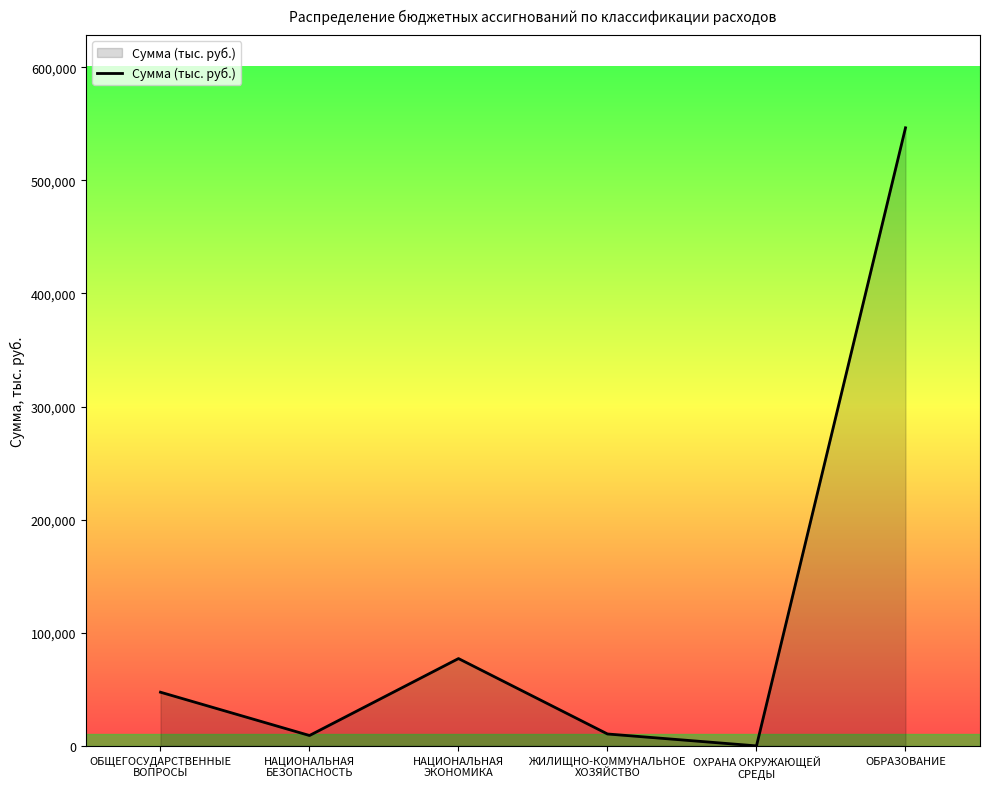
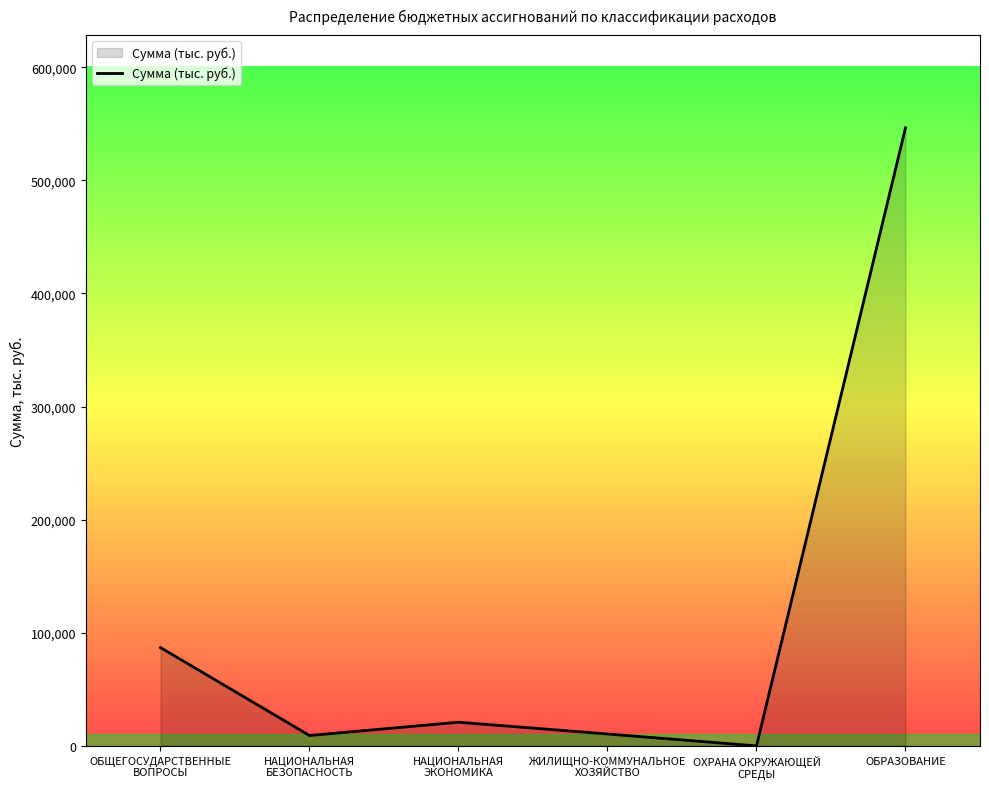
  {
-   "ОБЩЕГОСУДАРСТВЕННЫЕ ВОПРОСЫ": "47,000",
-   "НАЦИОНАЛЬНАЯ ЭКОНОМИКА": "77,000",
+   "ОБЩЕГОСУДАРСТВЕННЫЕ ВОПРОСЫ": "87,000",
+   "НАЦИОНАЛЬНАЯ ЭКОНОМИКА": "21,000",
    "ОБРАЗОВАНИЕ": "546,000"
  }
